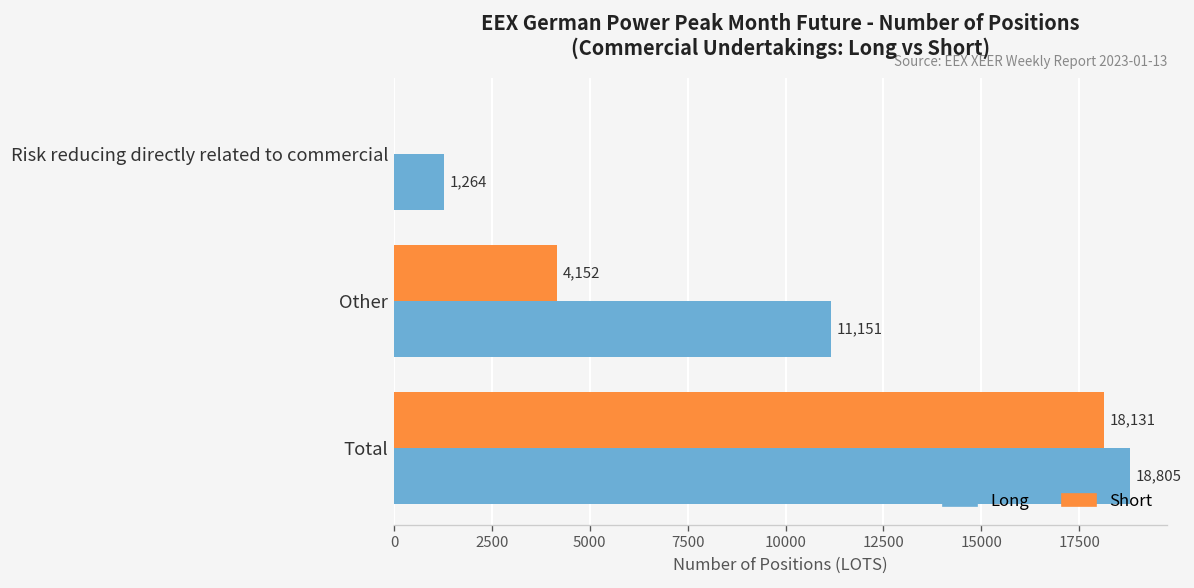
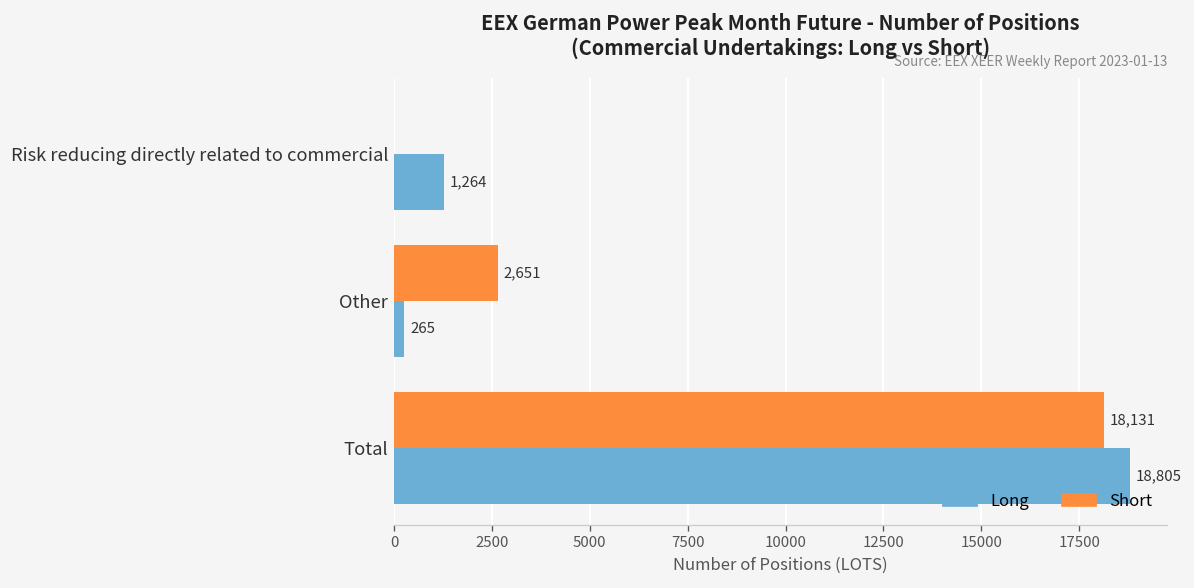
  {
    "Long": {
      "Risk reducing directly related to commercial": "1,264",
-     "Other": "11,151",
+     "Other": "265",
      "Total": "18,805"
    },
    "Short": {
-     "Other": "4,152",
+     "Other": "2,651",
      "Total": "18,131"
    }
  }
